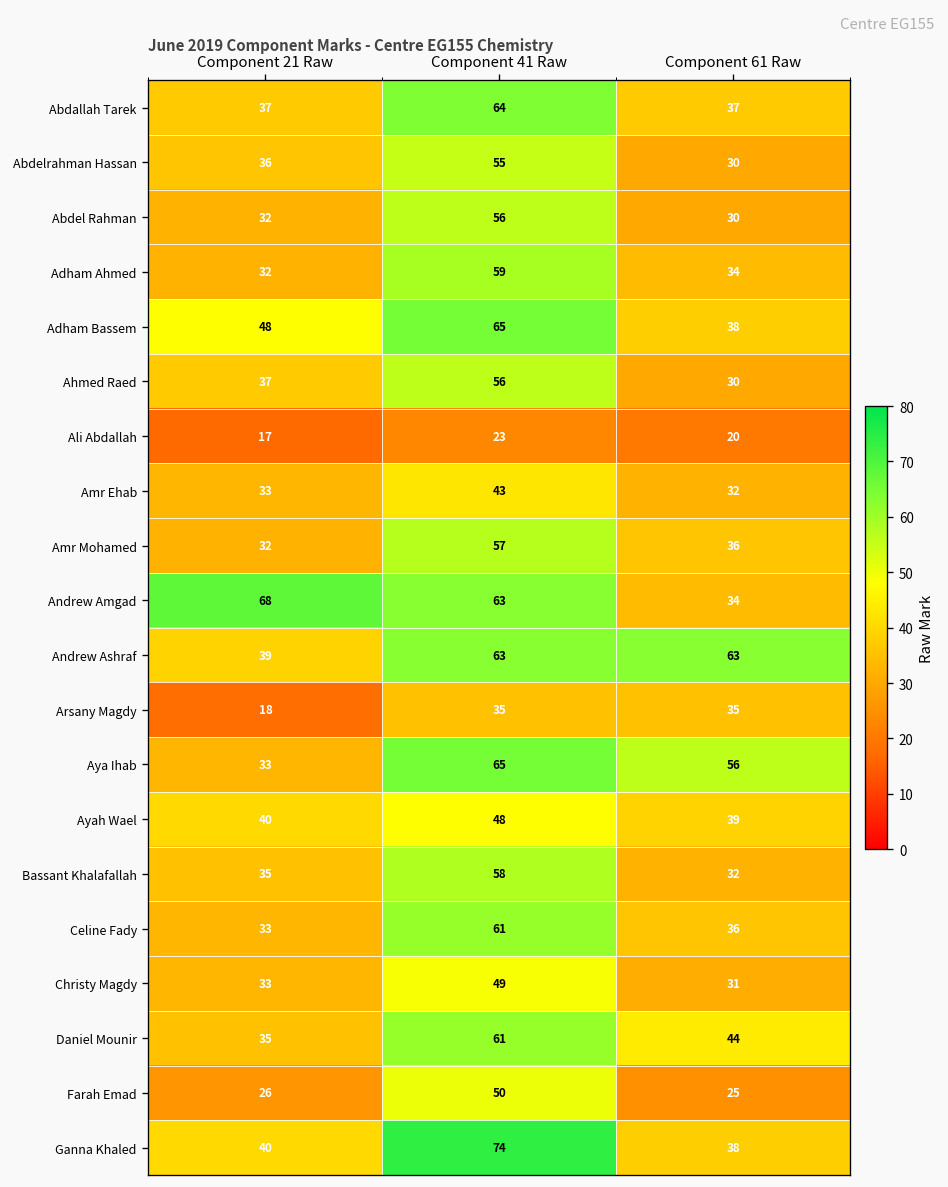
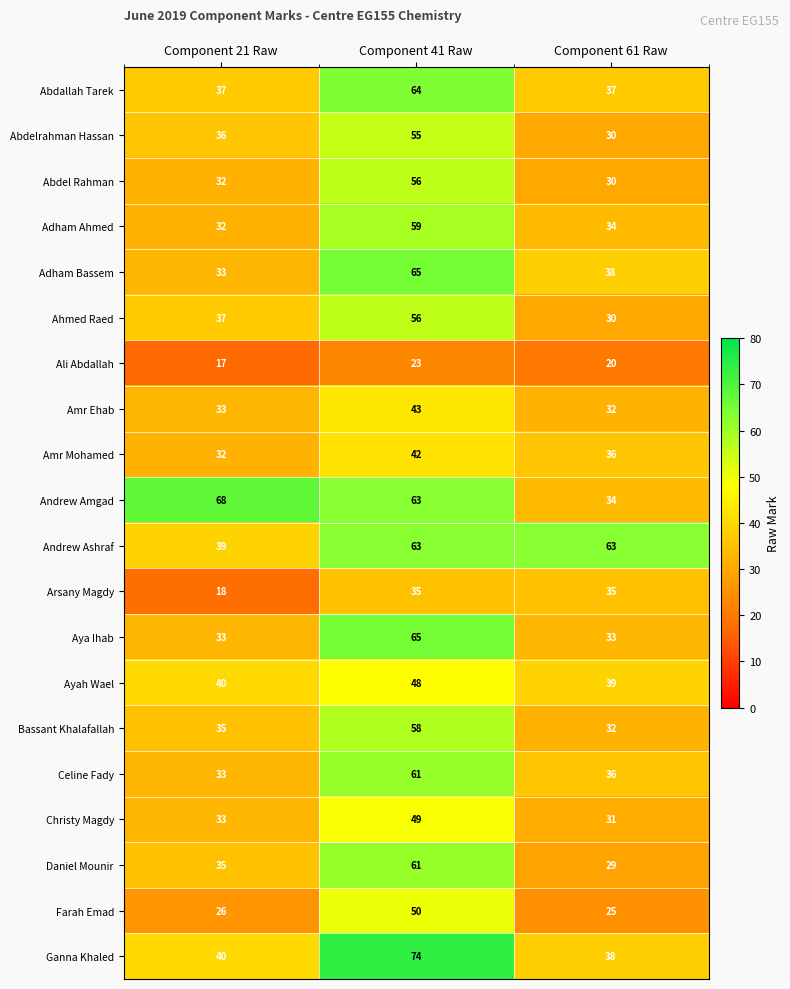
  {
    "Abdallah Tarek": {
      "Component 21 Raw": 37,
      "Component 41 Raw": 64,
      "Component 61 Raw": 37
    },
    "Abdelrahman Hassan": {
      "Component 21 Raw": 36,
      "Component 41 Raw": 55,
      "Component 61 Raw": 30
    },
    "Abdel Rahman": {
      "Component 21 Raw": 32,
      "Component 41 Raw": 56,
      "Component 61 Raw": 30
    },
    "Adham Ahmed": {
      "Component 21 Raw": 32,
      "Component 41 Raw": 59,
      "Component 61 Raw": 34
    },
    "Adham Bassem": {
-     "Component 21 Raw": 48,
+     "Component 21 Raw": 33,
      "Component 41 Raw": 65,
      "Component 61 Raw": 38
    },
    "Ahmed Raed": {
      "Component 21 Raw": 37,
      "Component 41 Raw": 56,
      "Component 61 Raw": 30
    },
    "Ali Abdallah": {
      "Component 21 Raw": 17,
      "Component 41 Raw": 23,
      "Component 61 Raw": 20
    },
    "Amr Ehab": {
      "Component 21 Raw": 33,
      "Component 41 Raw": 43,
      "Component 61 Raw": 32
    },
    "Amr Mohamed": {
      "Component 21 Raw": 32,
-     "Component 41 Raw": 57,
+     "Component 41 Raw": 42,
      "Component 61 Raw": 36
    },
    "Andrew Amgad": {
      "Component 21 Raw": 68,
      "Component 41 Raw": 63,
      "Component 61 Raw": 34
    },
    "Andrew Ashraf": {
      "Component 21 Raw": 39,
      "Component 41 Raw": 63,
      "Component 61 Raw": 63
    },
    "Arsany Magdy": {
      "Component 21 Raw": 18,
      "Component 41 Raw": 35,
      "Component 61 Raw": 35
    },
    "Aya Ihab": {
      "Component 21 Raw": 33,
      "Component 41 Raw": 65,
-     "Component 61 Raw": 56
+     "Component 61 Raw": 33
    },
    "Ayah Wael": {
      "Component 21 Raw": 40,
      "Component 41 Raw": 48,
      "Component 61 Raw": 39
    },
    "Bassant Khalafallah": {
      "Component 21 Raw": 35,
      "Component 41 Raw": 58,
      "Component 61 Raw": 32
    },
    "Celine Fady": {
      "Component 21 Raw": 33,
      "Component 41 Raw": 61,
      "Component 61 Raw": 36
    },
    "Christy Magdy": {
      "Component 21 Raw": 33,
      "Component 41 Raw": 49,
      "Component 61 Raw": 31
    },
    "Daniel Mounir": {
      "Component 21 Raw": 35,
      "Component 41 Raw": 61,
-     "Component 61 Raw": 44
+     "Component 61 Raw": 29
    },
    "Farah Emad": {
      "Component 21 Raw": 26,
      "Component 41 Raw": 50,
      "Component 61 Raw": 25
    },
    "Ganna Khaled": {
      "Component 21 Raw": 40,
      "Component 41 Raw": 74,
      "Component 61 Raw": 38
    }
  }
